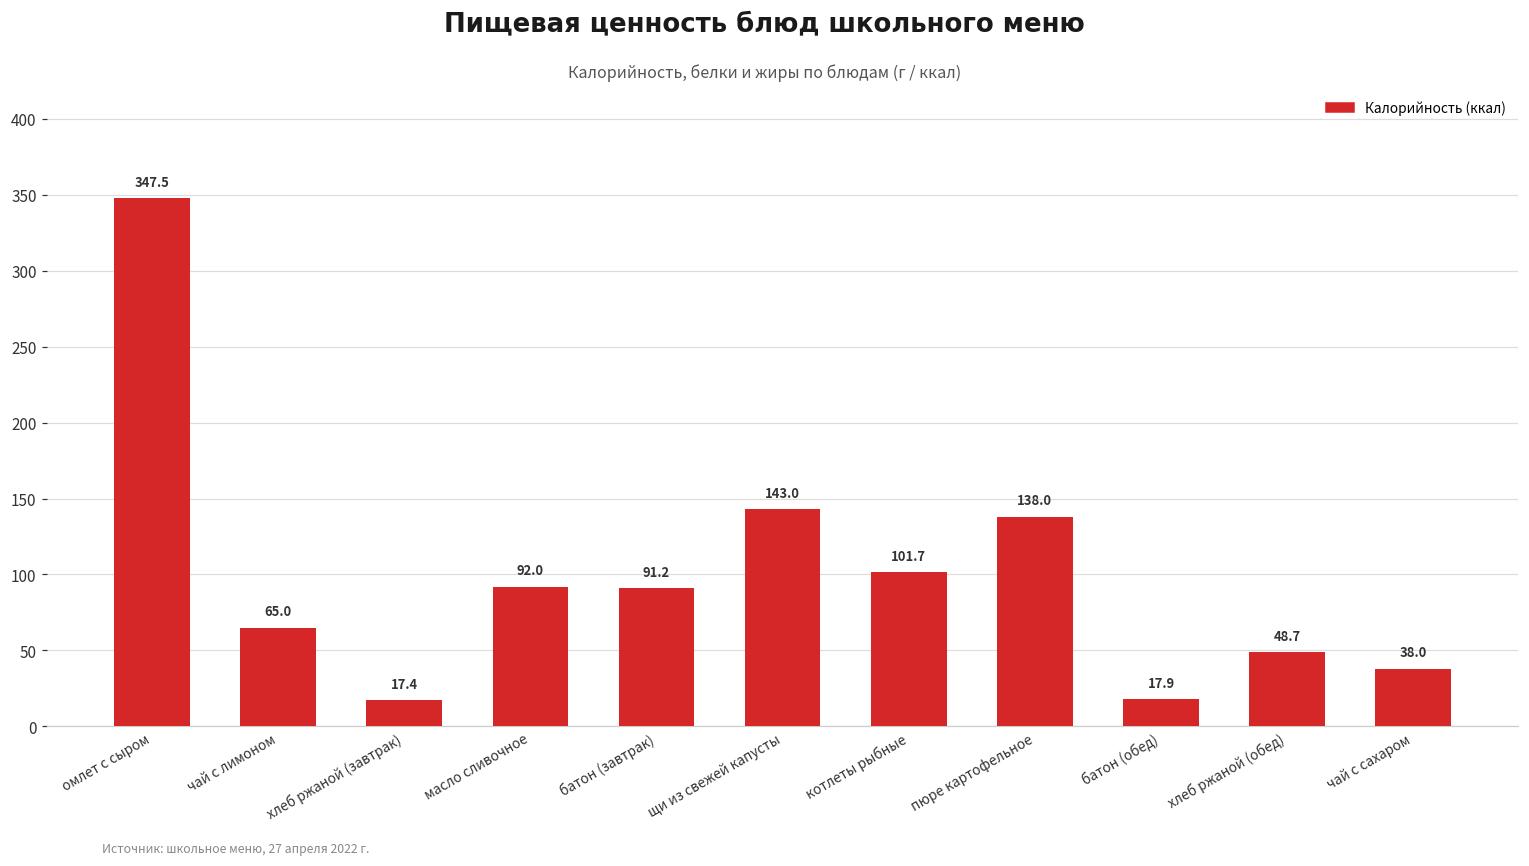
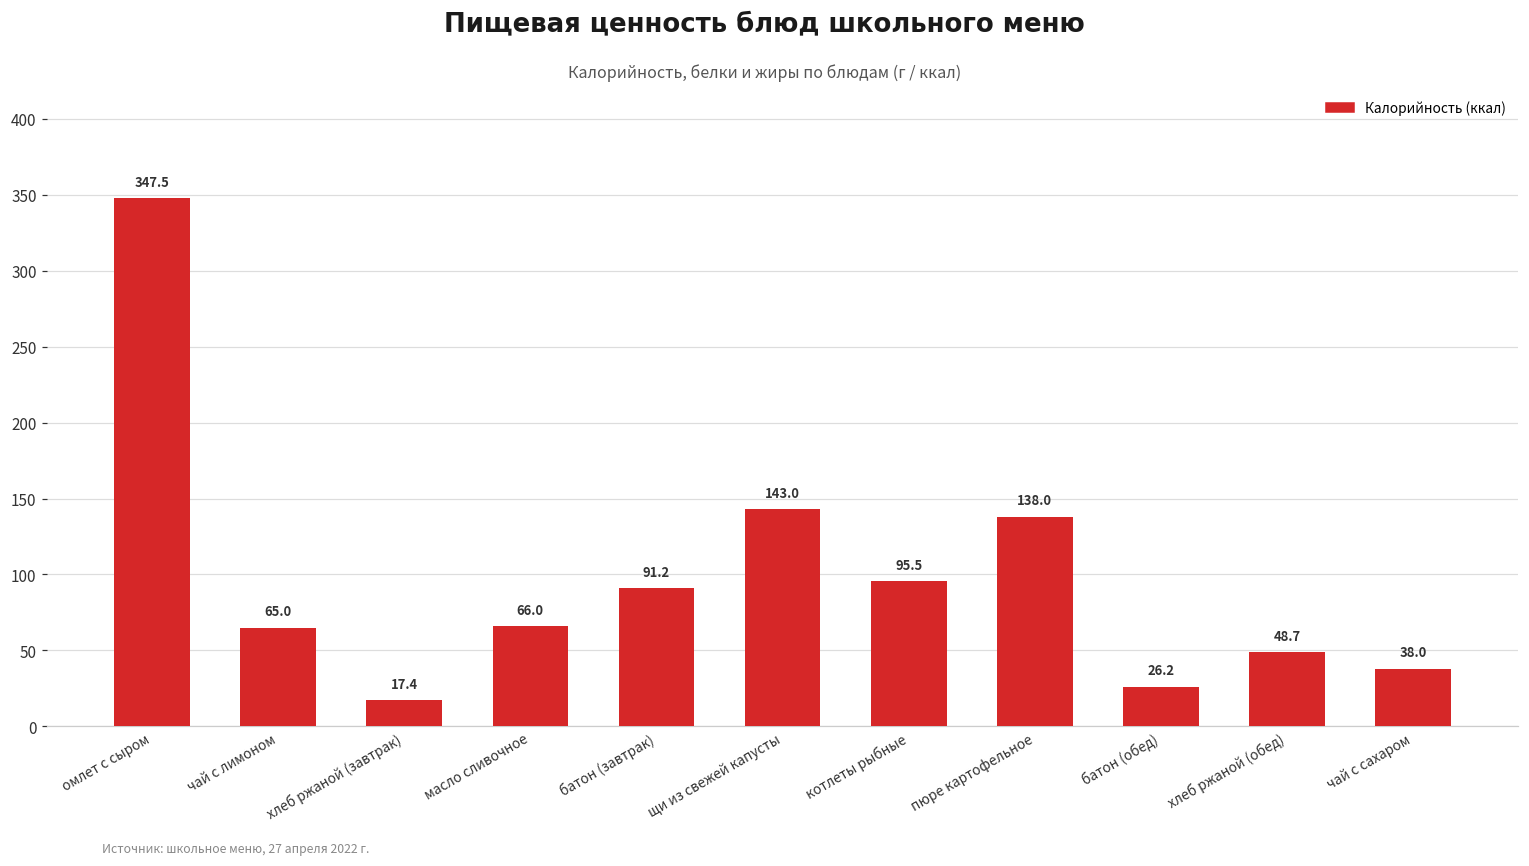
  {
    "омлет с сыром": 347.5,
    "чай с лимоном": 65.0,
    "хлеб ржаной (завтрак)": 17.4,
-   "масло сливочное": 92.0,
+   "масло сливочное": 66.0,
    "батон (завтрак)": 91.2,
    "щи из свежей капусты": 143.0,
-   "котлеты рыбные": 101.7,
+   "котлеты рыбные": 95.5,
    "пюре картофельное": 138.0,
-   "батон (обед)": 17.9,
+   "батон (обед)": 26.2,
    "хлеб ржаной (обед)": 48.7,
    "чай с сахаром": 38.0
  }
